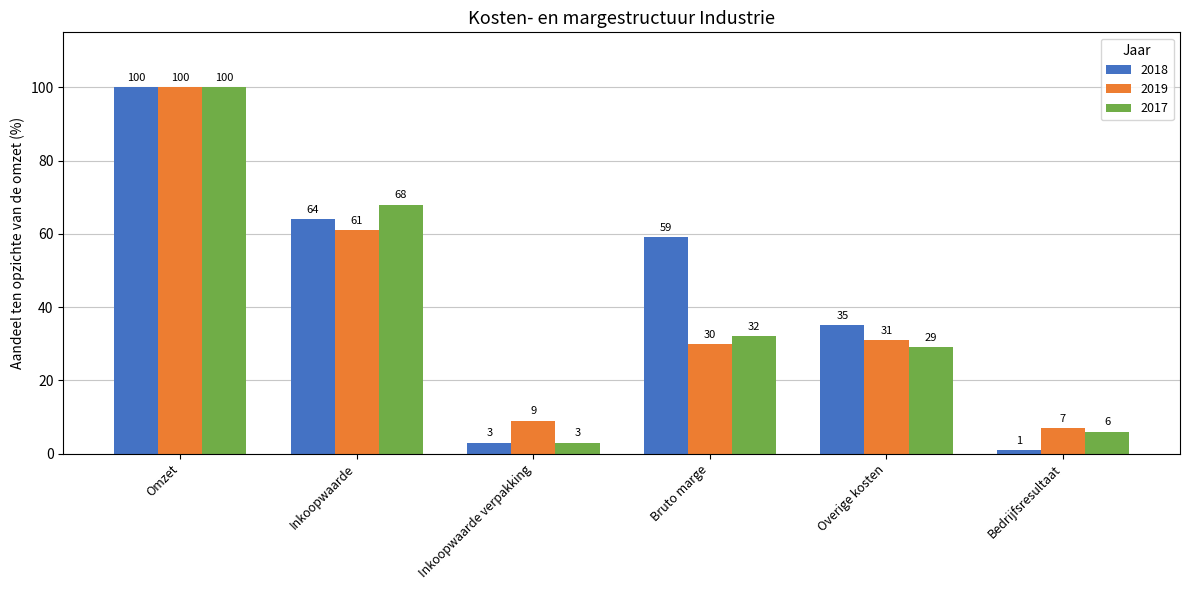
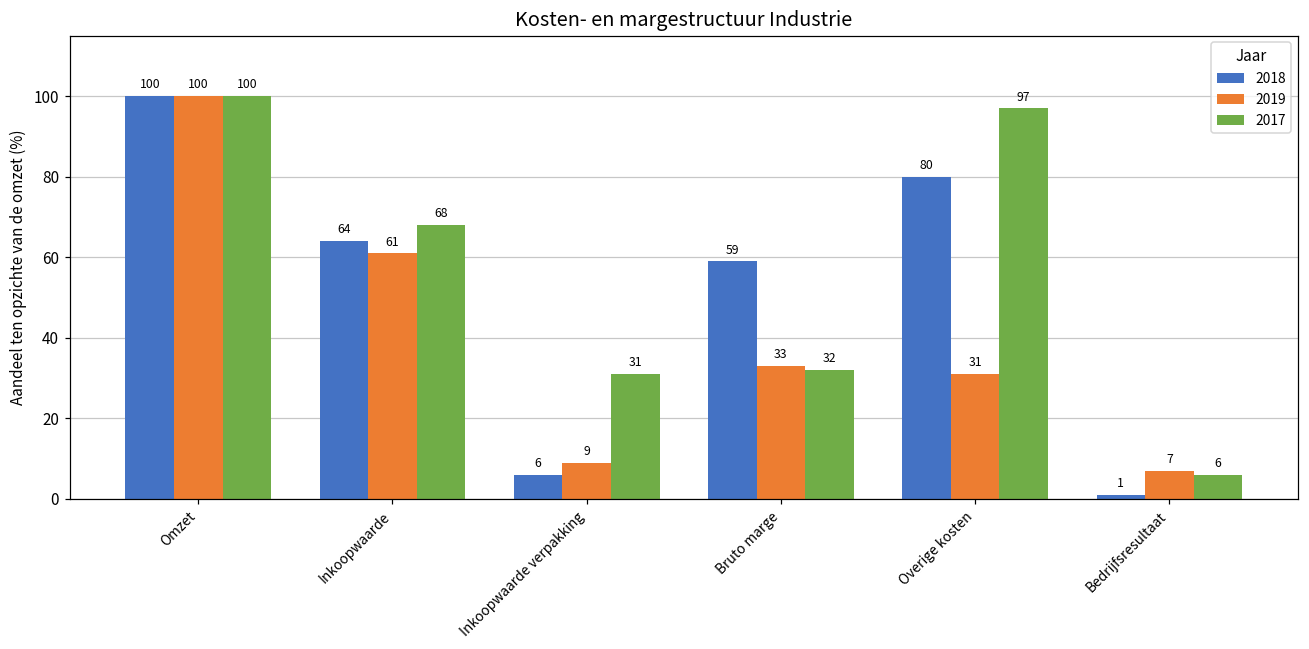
  {
    "2018": {
      "Omzet": 100,
      "Inkoopwaarde": 64,
-     "Inkoopwaarde verpakking": 3,
+     "Inkoopwaarde verpakking": 6,
      "Bruto marge": 59,
-     "Overige kosten": 35,
+     "Overige kosten": 80,
      "Bedrijfsresultaat": 1
    },
    "2019": {
      "Omzet": 100,
      "Inkoopwaarde": 61,
      "Inkoopwaarde verpakking": 9,
-     "Bruto marge": 30,
+     "Bruto marge": 33,
      "Overige kosten": 31,
      "Bedrijfsresultaat": 7
    },
    "2017": {
      "Omzet": 100,
      "Inkoopwaarde": 68,
-     "Inkoopwaarde verpakking": 3,
+     "Inkoopwaarde verpakking": 31,
      "Bruto marge": 32,
-     "Overige kosten": 29,
+     "Overige kosten": 97,
      "Bedrijfsresultaat": 6
    }
  }
